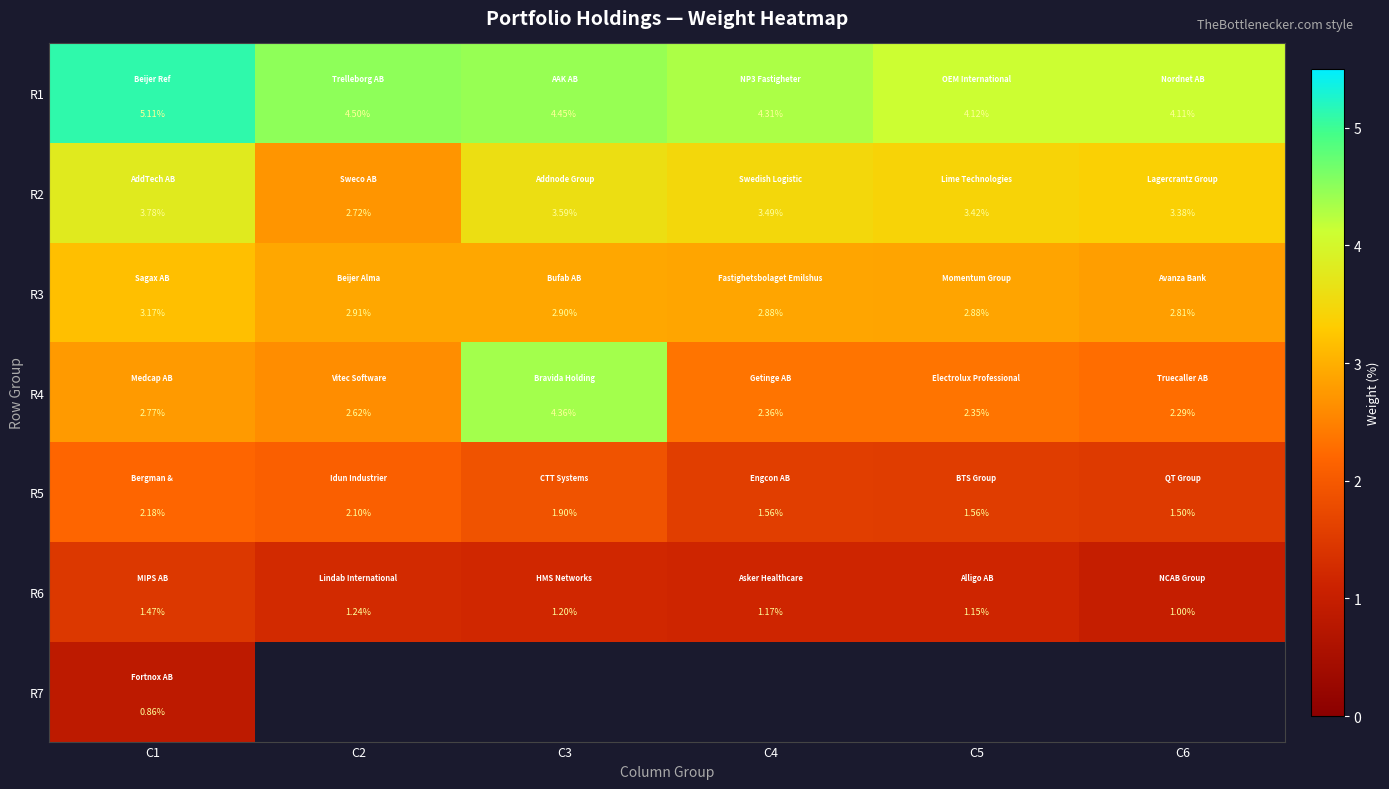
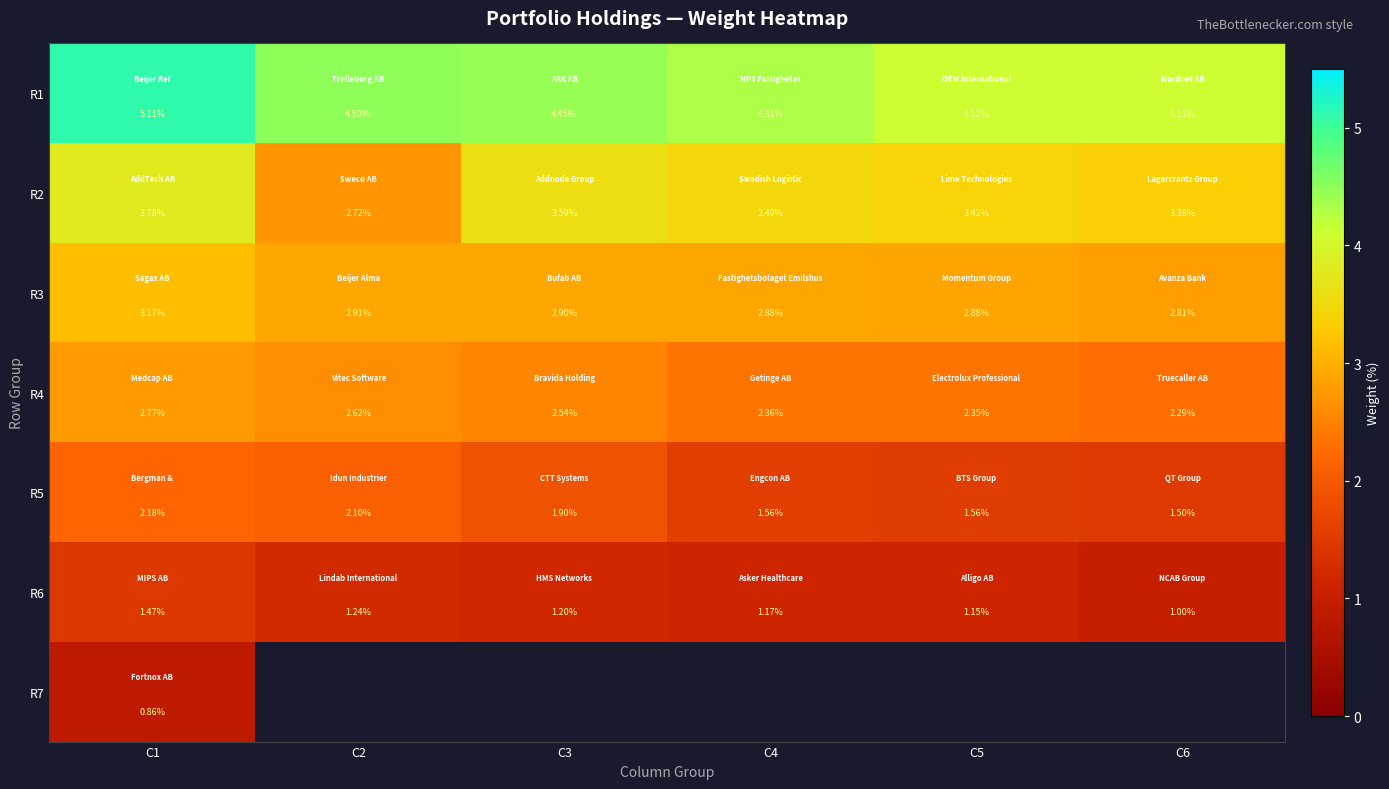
  {
    "R4": {
-     "C3": "4.36%"
+     "C3": "2.54%"
    }
  }
